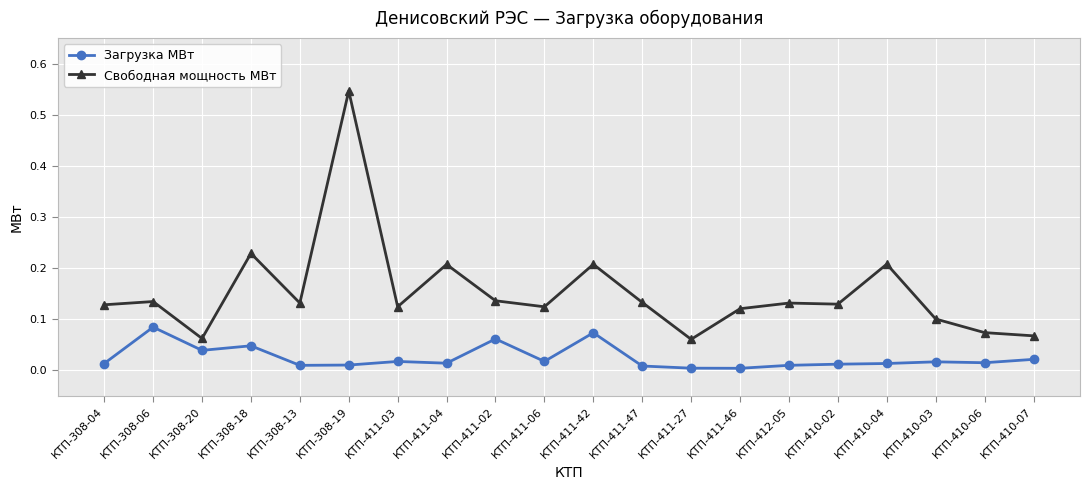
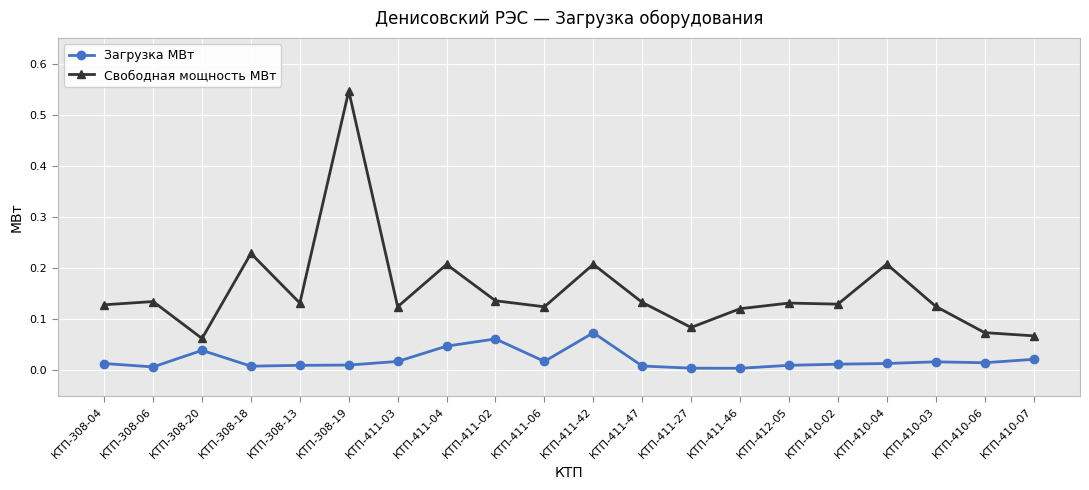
  {
    "Загрузка МВт": {
      "КТП-308-04": 0.01,
-     "КТП-308-06": 0.08,
+     "КТП-308-06": 0.01,
      "КТП-308-20": 0.04,
-     "КТП-308-18": 0.05,
+     "КТП-308-18": 0.01,
      "КТП-308-13": 0.01,
      "КТП-308-19": 0.01,
      "КТП-411-03": 0.02,
-     "КТП-411-04": 0.01,
+     "КТП-411-04": 0.05,
      "КТП-411-02": 0.06,
      "КТП-411-06": 0.02,
      "КТП-411-42": 0.07,
      "КТП-411-47": 0.01,
      "КТП-411-27": 0.00,
      "КТП-411-46": 0.00,
      "КТП-412-05": 0.01,
      "КТП-410-02": 0.01,
      "КТП-410-04": 0.01,
      "КТП-410-03": 0.02,
      "КТП-410-06": 0.02,
      "КТП-410-07": 0.02
    },
    "Свободная мощность МВт": {
      "КТП-308-04": 0.13,
      "КТП-308-06": 0.13,
      "КТП-308-20": 0.06,
      "КТП-308-18": 0.23,
      "КТП-308-13": 0.13,
      "КТП-308-19": 0.55,
      "КТП-411-03": 0.12,
      "КТП-411-04": 0.21,
      "КТП-411-02": 0.14,
      "КТП-411-06": 0.12,
      "КТП-411-42": 0.21,
      "КТП-411-47": 0.13,
-     "КТП-411-27": 0.06,
+     "КТП-411-27": 0.08,
      "КТП-411-46": 0.12,
      "КТП-412-05": 0.13,
      "КТП-410-02": 0.13,
      "КТП-410-04": 0.21,
-     "КТП-410-03": 0.10,
+     "КТП-410-03": 0.13,
      "КТП-410-06": 0.07,
      "КТП-410-07": 0.07
    }
  }
